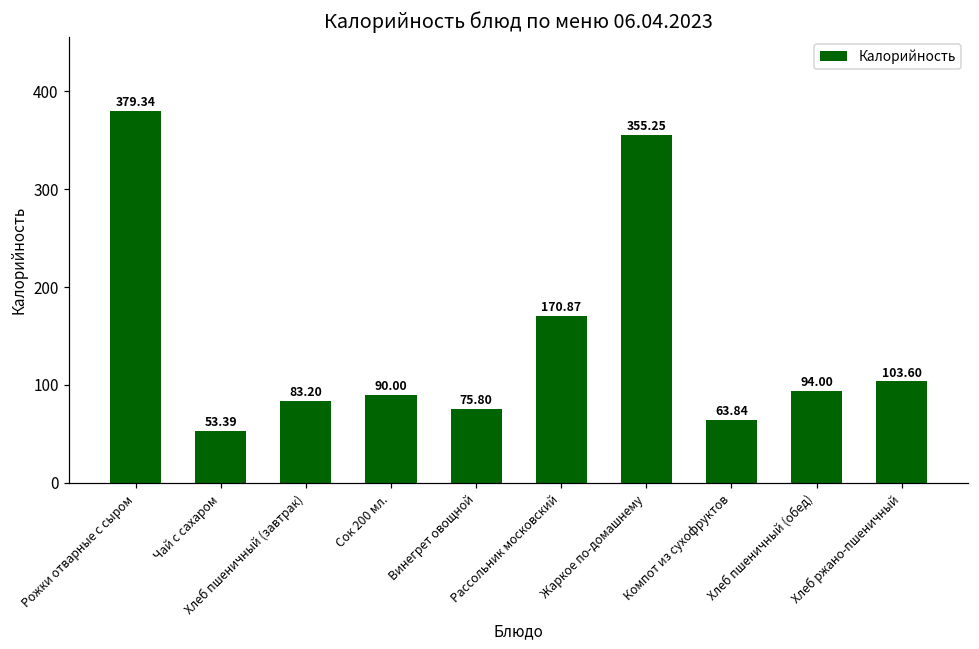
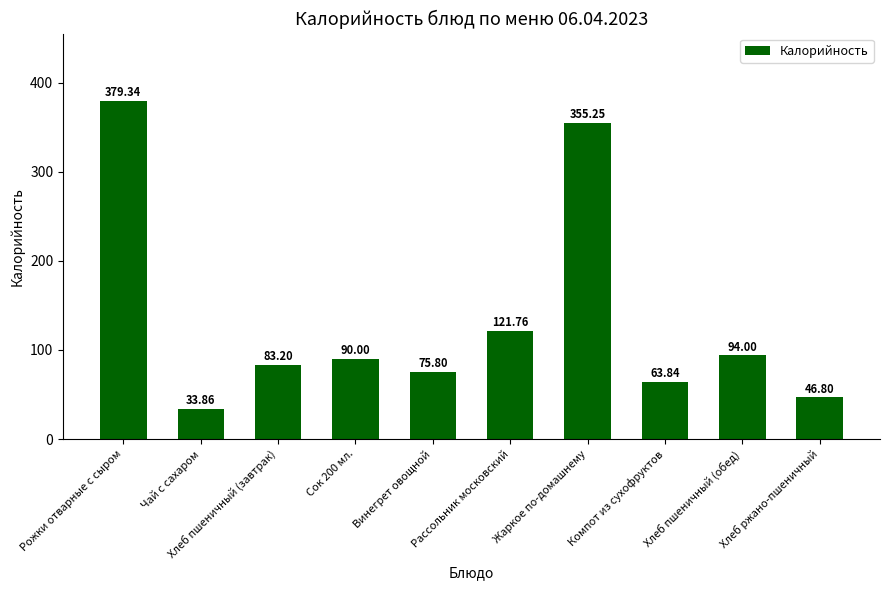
  {
    "Рожки отварные с сыром": 379.34,
-   "Чай с сахаром": 53.39,
+   "Чай с сахаром": 33.86,
    "Хлеб пшеничный (завтрак)": 83.20,
    "Сок 200 мл.": 90.00,
    "Винегрет овощной": 75.80,
-   "Рассольник московский": 170.87,
+   "Рассольник московский": 121.76,
    "Жаркое по-домашнему": 355.25,
    "Компот из сухофруктов": 63.84,
    "Хлеб пшеничный (обед)": 94.00,
-   "Хлеб ржано-пшеничный": 103.60
+   "Хлеб ржано-пшеничный": 46.80
  }
